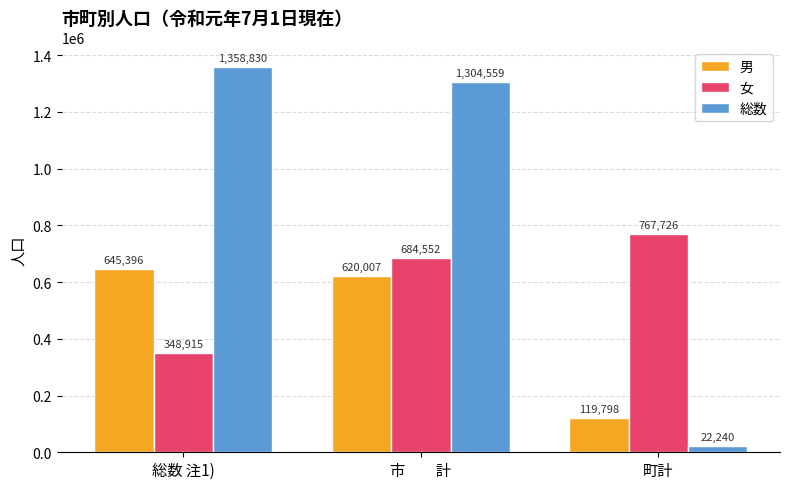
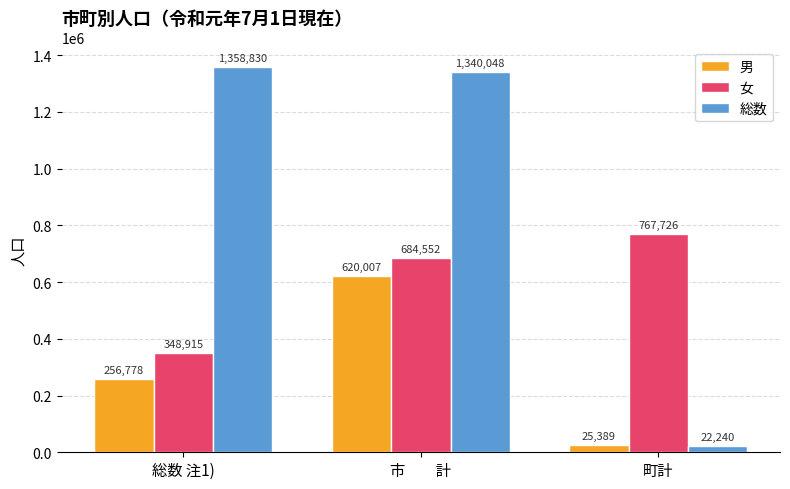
  {
    "男": {
-     "総数 注1)": "645,396",
+     "総数 注1)": "256,778",
      "市 計": "620,007",
-     "町計": "119,798"
+     "町計": "25,389"
    },
    "女": {
      "総数 注1)": "348,915",
      "市 計": "684,552",
      "町計": "767,726"
    },
    "総数": {
      "総数 注1)": "1,358,830",
-     "市 計": "1,304,559",
+     "市 計": "1,340,048",
      "町計": "22,240"
    }
  }
